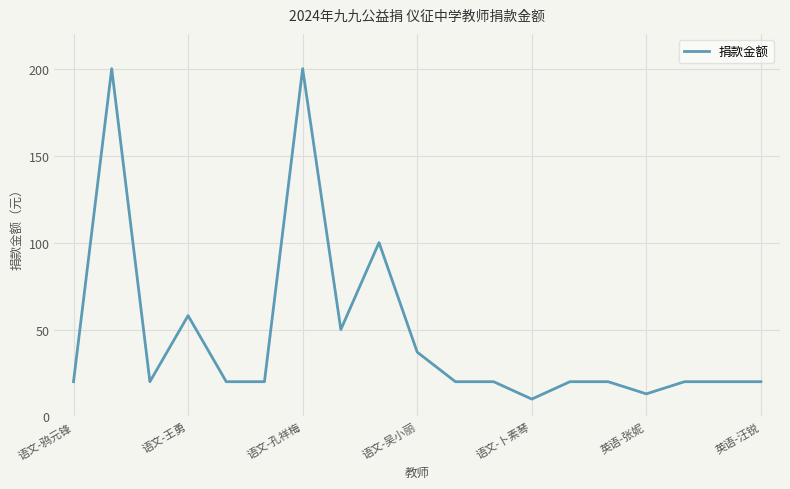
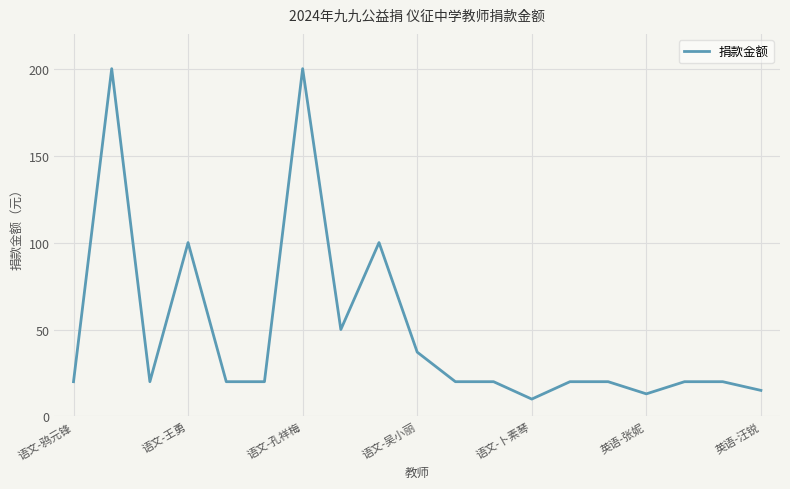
  {
    "语文-鸦元锋": 20,
-   "语文-王勇": 58,
+   "语文-王勇": 100,
    "语文-孔祥梅": 200,
    "语文-吴小丽": 37,
    "语文-卜素琴": 10,
    "英语-张妮": 13,
-   "英语-汪锐": 20
+   "英语-汪锐": 15
  }
